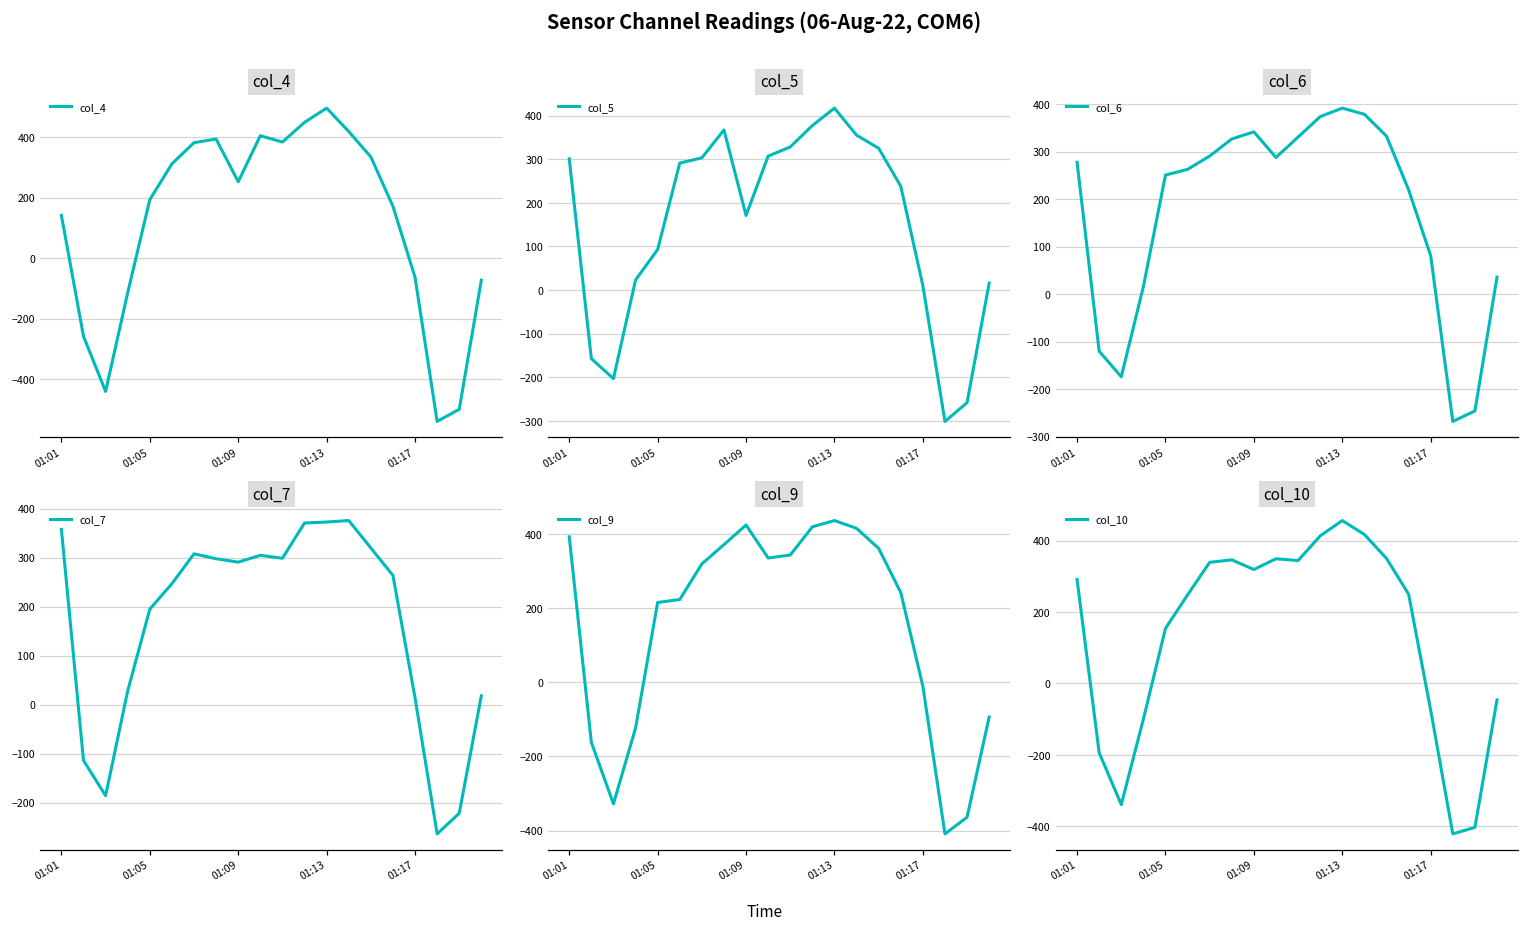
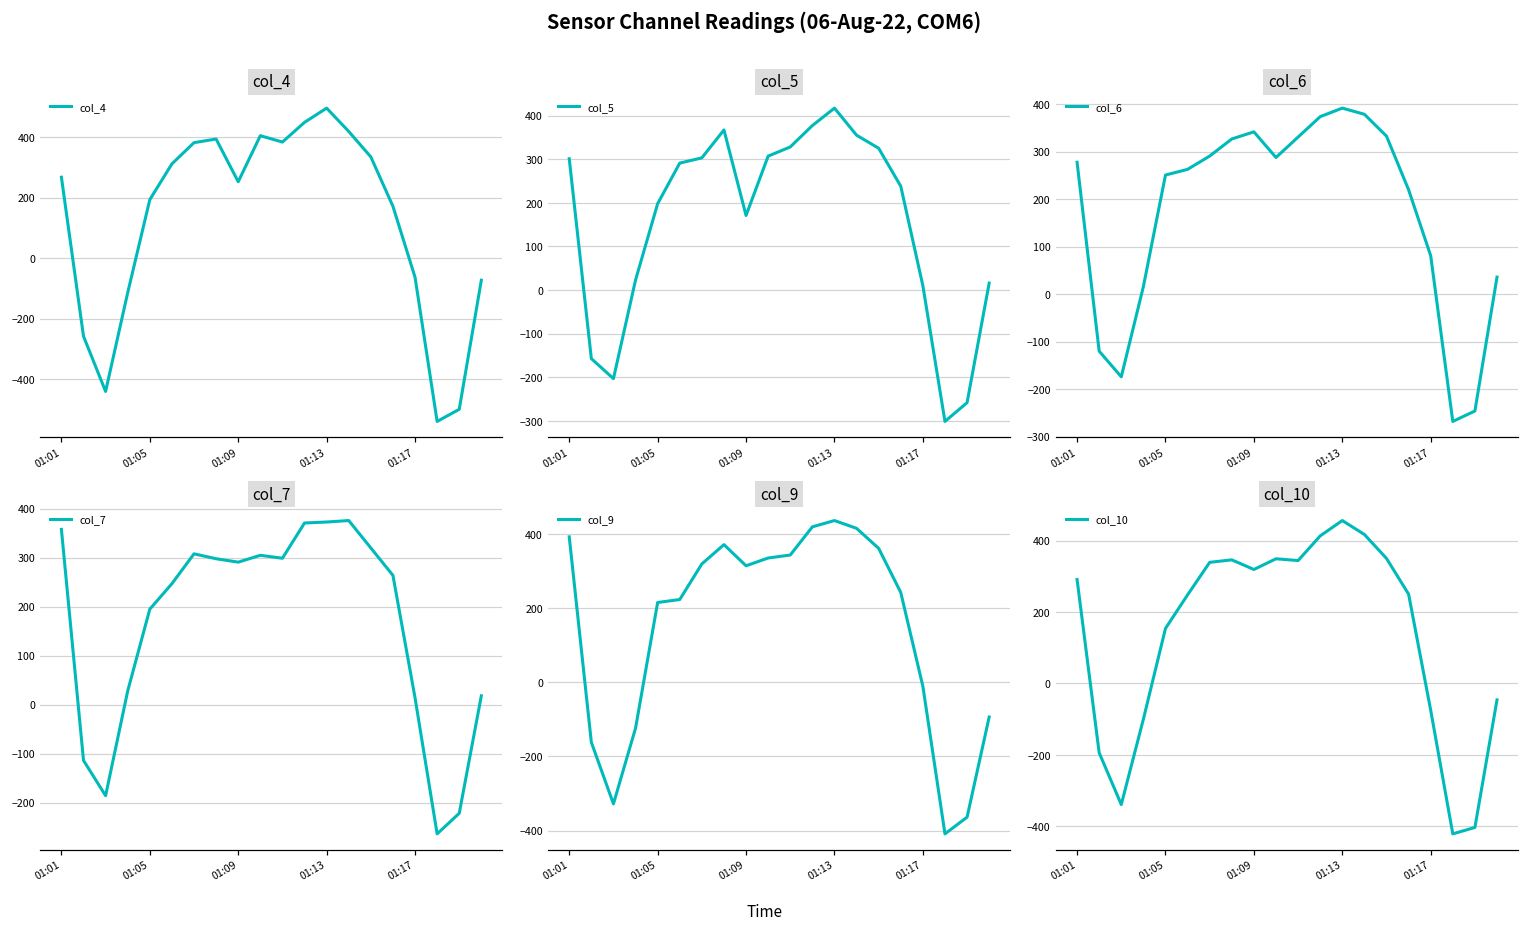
  {
    "col_4": {
-     "01:01": 140,
+     "01:01": 270,
      "01:05": 190,
      "01:09": 250,
      "01:13": 500,
      "01:17": -60
    },
    "col_5": {
      "01:01": 300,
-     "01:05": 90,
+     "01:05": 200,
      "01:09": 170,
      "01:13": 420,
      "01:17": 10
    },
    "col_6": {
      "01:01": 280,
      "01:05": 250,
      "01:09": 340,
      "01:13": 390,
      "01:17": 80
    },
    "col_7": {
      "01:01": 360,
      "01:05": 200,
      "01:09": 290,
      "01:13": 370,
      "01:17": 10
    },
    "col_9": {
      "01:01": 390,
      "01:05": 220,
-     "01:09": 420,
+     "01:09": 310,
      "01:13": 440,
      "01:17": -10
    },
    "col_10": {
      "01:01": 290,
      "01:05": 150,
      "01:09": 320,
      "01:13": 460,
      "01:17": -80
    }
  }
